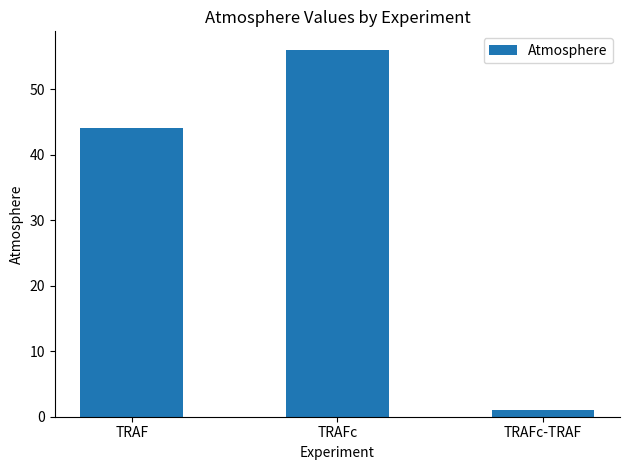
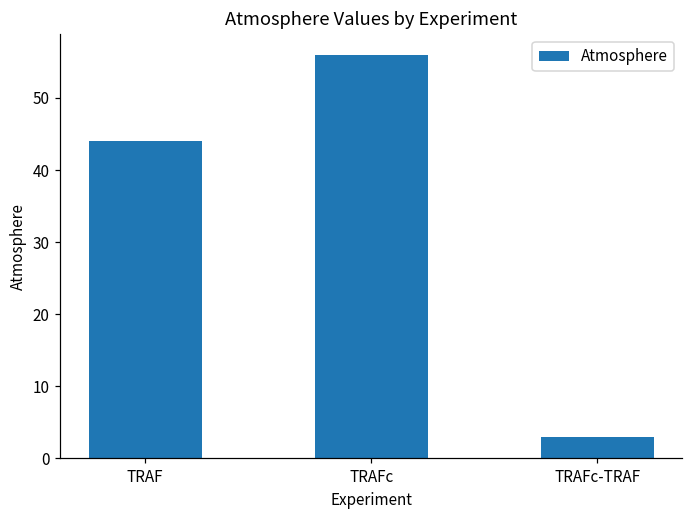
  {
    "TRAF": 44,
    "TRAFc": 56,
-   "TRAFc-TRAF": 1
+   "TRAFc-TRAF": 3
  }
